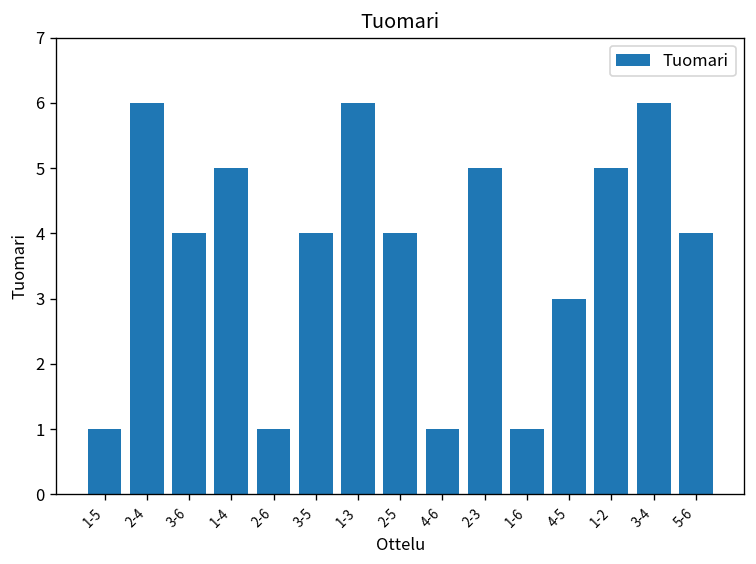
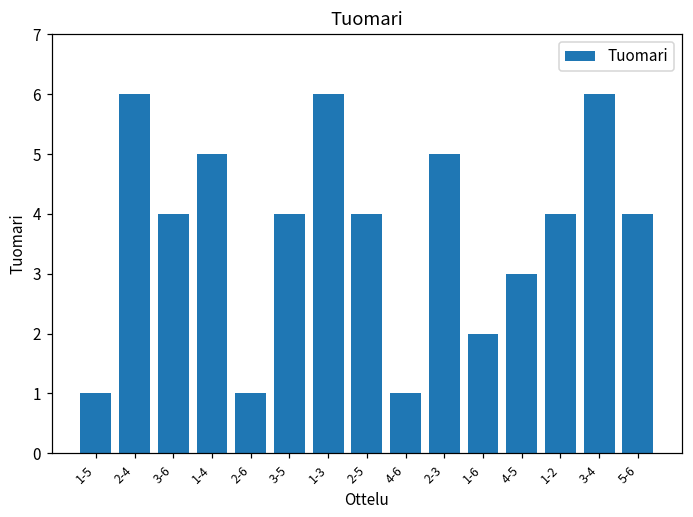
  {
    "1-5": 1,
    "2-4": 6,
    "3-6": 4,
    "1-4": 5,
    "2-6": 1,
    "3-5": 4,
    "1-3": 6,
    "2-5": 4,
    "4-6": 1,
    "2-3": 5,
-   "1-6": 1,
+   "1-6": 2,
    "4-5": 3,
-   "1-2": 5,
+   "1-2": 4,
    "3-4": 6,
    "5-6": 4
  }
